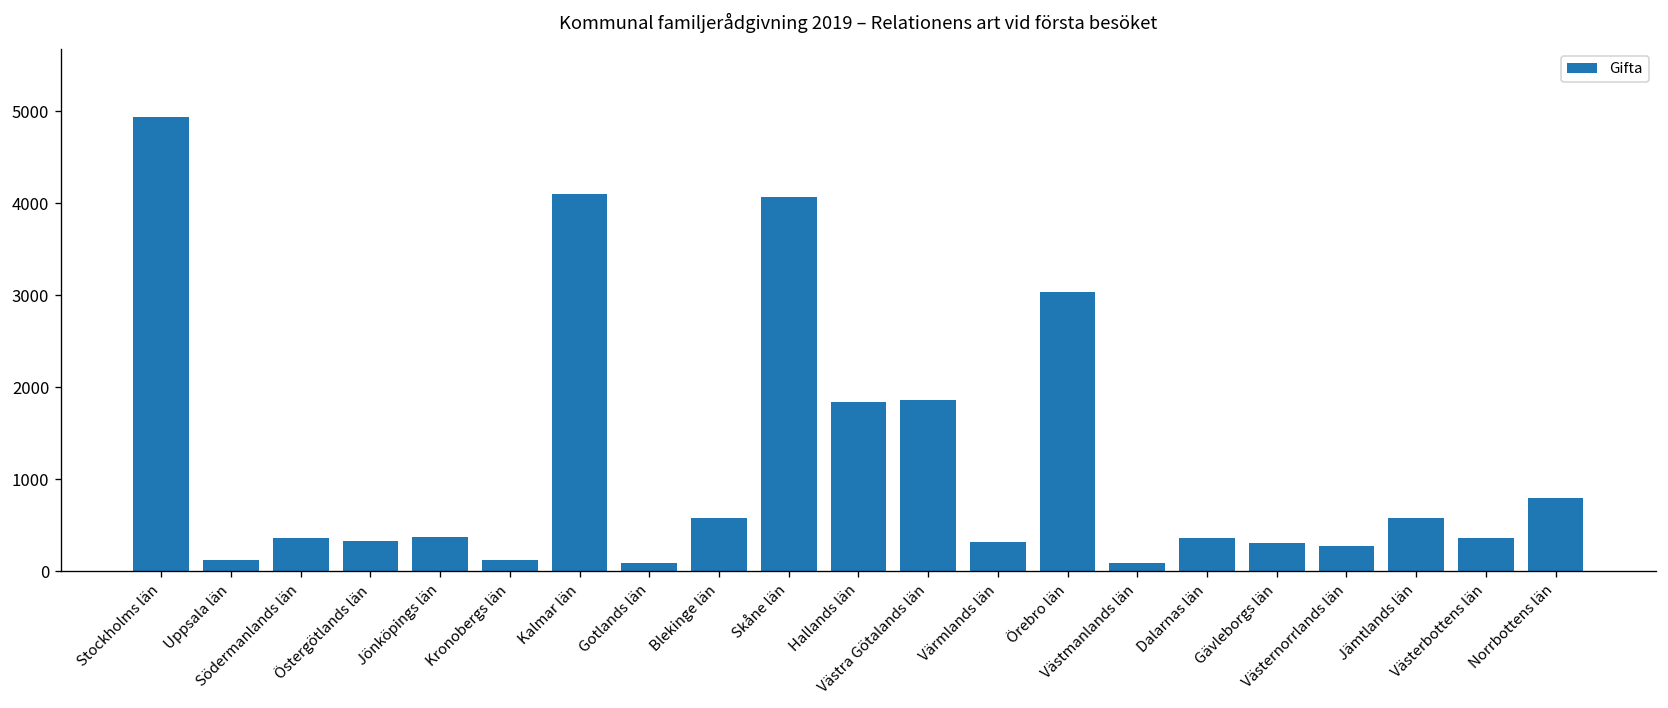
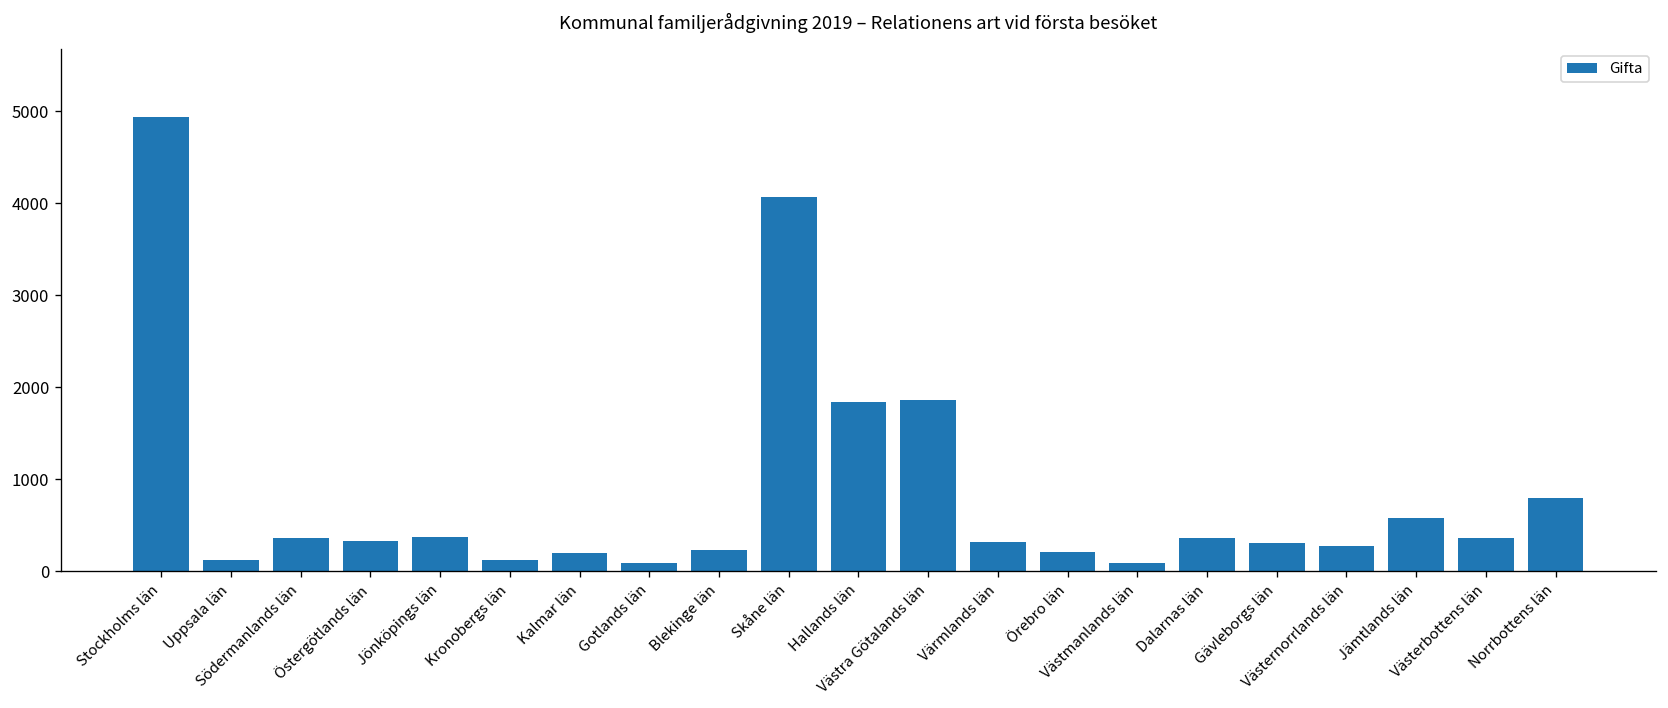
  {
    "Stockholms län": 4900,
    "Uppsala län": 100,
    "Södermanlands län": 400,
    "Östergötlands län": 300,
    "Jönköpings län": 400,
    "Kronobergs län": 100,
-   "Kalmar län": 4100,
+   "Kalmar län": 200,
    "Gotlands län": 100,
-   "Blekinge län": 600,
+   "Blekinge län": 200,
    "Skåne län": 4100,
    "Hallands län": 1800,
    "Västra Götalands län": 1900,
    "Värmlands län": 300,
-   "Örebro län": 3000,
+   "Örebro län": 200,
    "Västmanlands län": 100,
    "Dalarnas län": 400,
    "Gävleborgs län": 300,
    "Västernorrlands län": 300,
    "Jämtlands län": 600,
    "Västerbottens län": 400,
    "Norrbottens län": 800
  }
